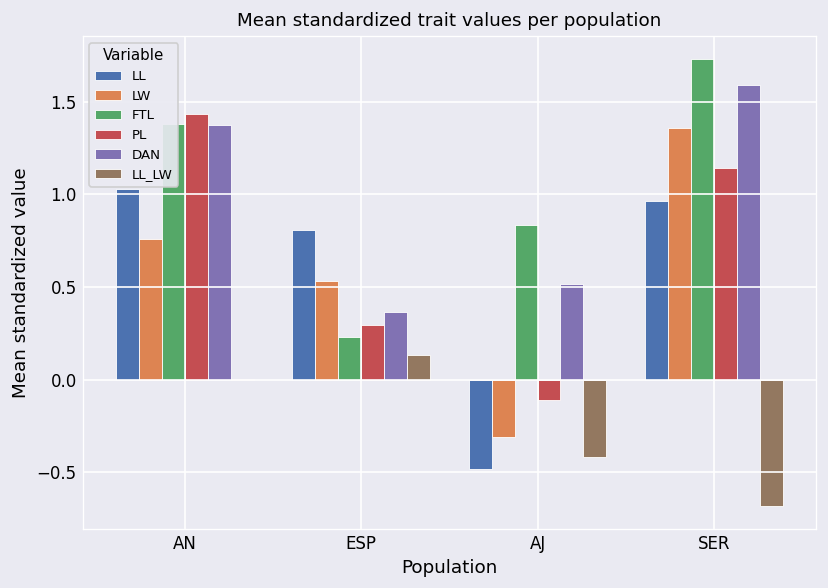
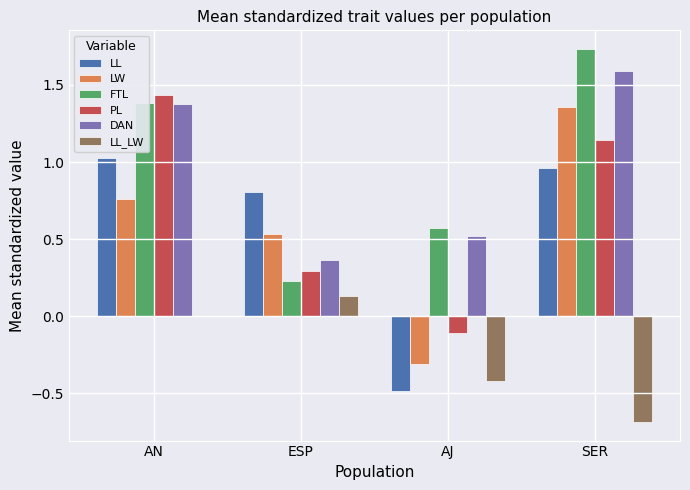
  {
    "FTL": {
      "ESP": 0.23,
-     "AJ": 0.83,
+     "AJ": 0.57,
      "SER": 1.73
    },
    "LL_LW": {
      "ESP": 0.13,
      "AJ": -0.42,
      "SER": -0.69
    }
  }
